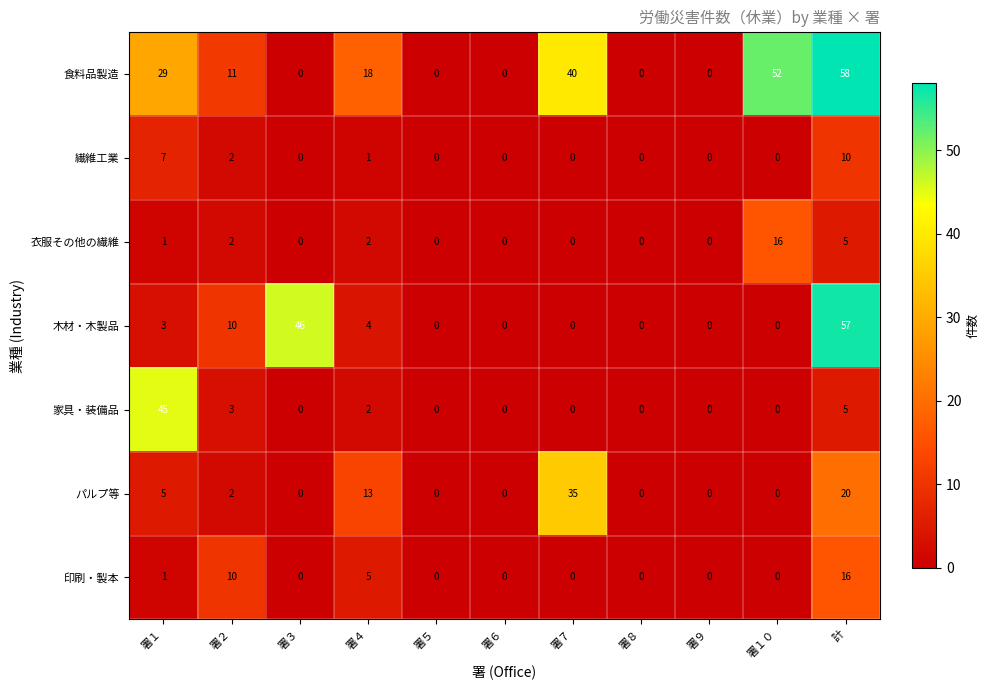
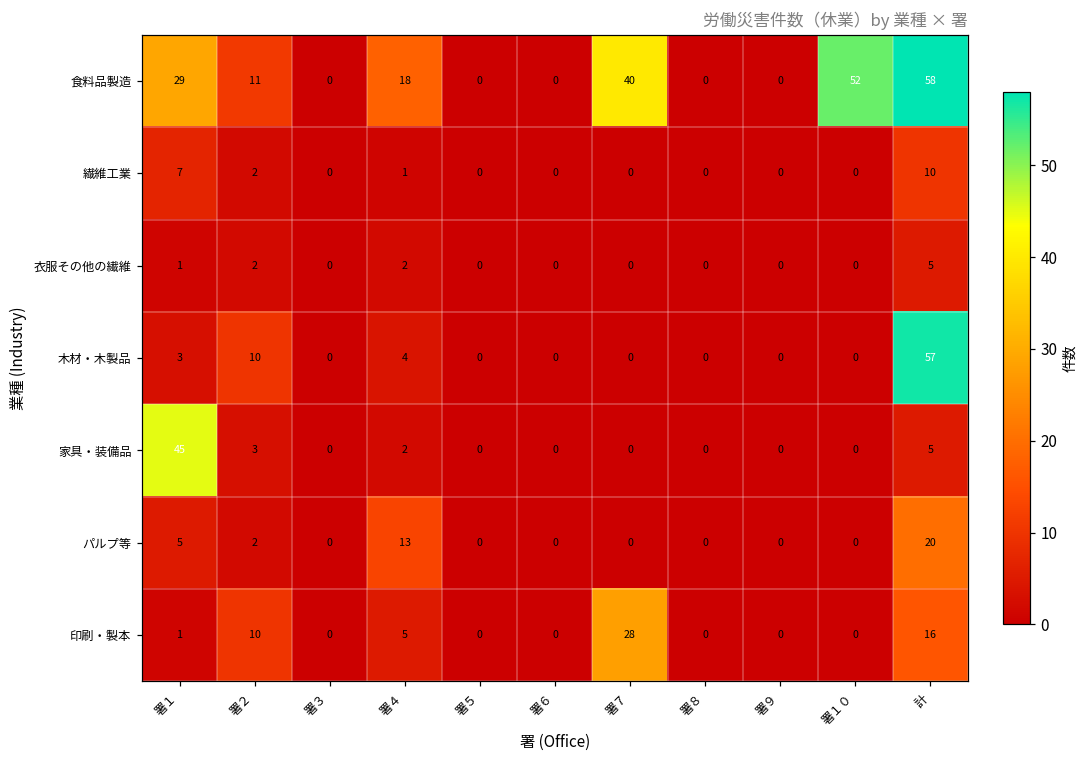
  {
    "食料品製造": {
      "署１": 29,
      "署２": 11,
      "署３": 0,
      "署４": 18,
      "署５": 0,
      "署６": 0,
      "署７": 40,
      "署８": 0,
      "署９": 0,
      "署１０": 52,
      "計": 58
    },
    "繊維工業": {
      "署１": 7,
      "署２": 2,
      "署３": 0,
      "署４": 1,
      "署５": 0,
      "署６": 0,
      "署７": 0,
      "署８": 0,
      "署９": 0,
      "署１０": 0,
      "計": 10
    },
    "衣服その他の繊維": {
      "署１": 1,
      "署２": 2,
      "署３": 0,
      "署４": 2,
      "署５": 0,
      "署６": 0,
      "署７": 0,
      "署８": 0,
      "署９": 0,
-     "署１０": 16,
+     "署１０": 0,
      "計": 5
    },
    "木材・木製品": {
      "署１": 3,
      "署２": 10,
-     "署３": 46,
+     "署３": 0,
      "署４": 4,
      "署５": 0,
      "署６": 0,
      "署７": 0,
      "署８": 0,
      "署９": 0,
      "署１０": 0,
      "計": 57
    },
    "家具・装備品": {
      "署１": 45,
      "署２": 3,
      "署３": 0,
      "署４": 2,
      "署５": 0,
      "署６": 0,
      "署７": 0,
      "署８": 0,
      "署９": 0,
      "署１０": 0,
      "計": 5
    },
    "パルプ等": {
      "署１": 5,
      "署２": 2,
      "署３": 0,
      "署４": 13,
      "署５": 0,
      "署６": 0,
-     "署７": 35,
+     "署７": 0,
      "署８": 0,
      "署９": 0,
      "署１０": 0,
      "計": 20
    },
    "印刷・製本": {
      "署１": 1,
      "署２": 10,
      "署３": 0,
      "署４": 5,
      "署５": 0,
      "署６": 0,
-     "署７": 0,
+     "署７": 28,
      "署８": 0,
      "署９": 0,
      "署１０": 0,
      "計": 16
    }
  }
